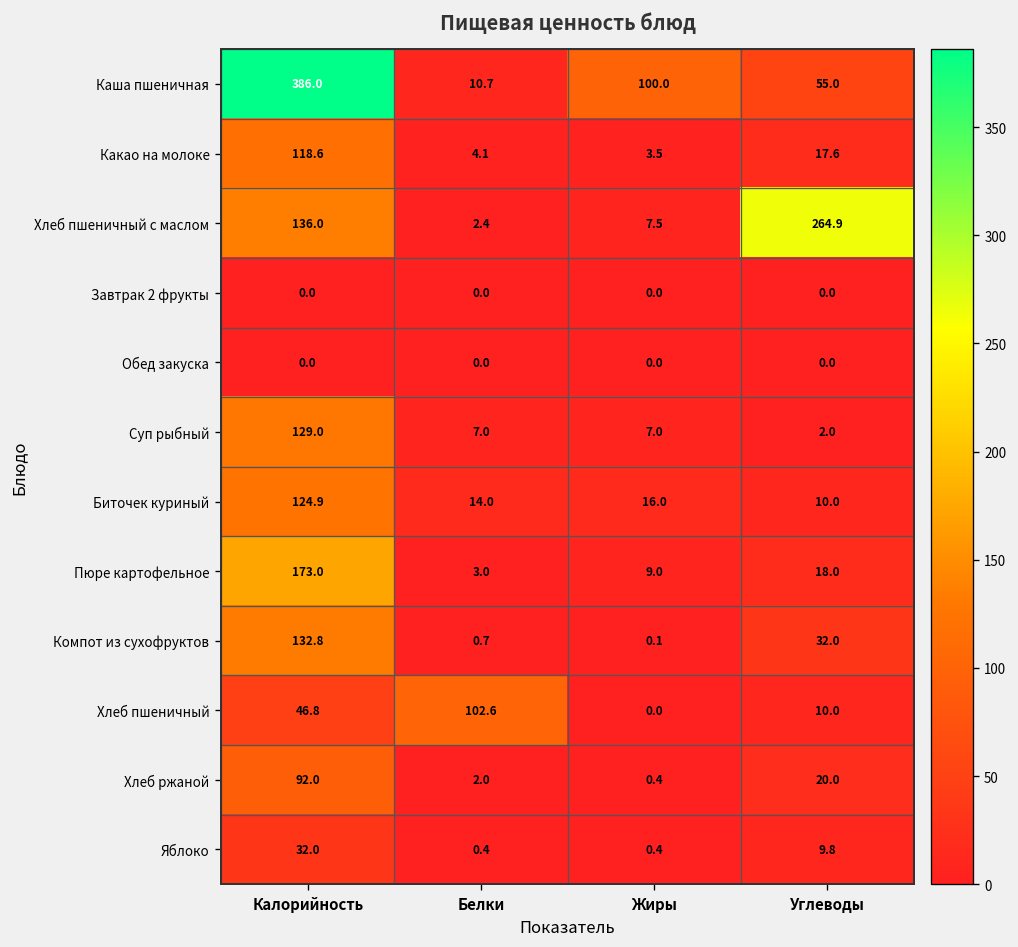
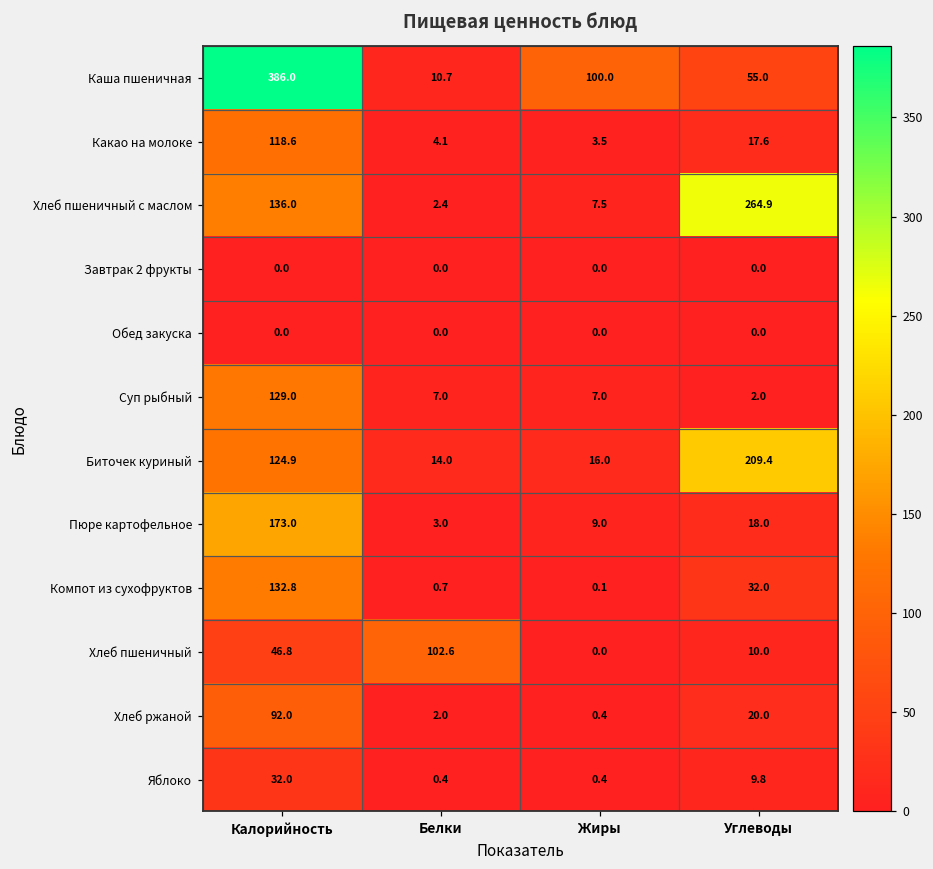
  {
    "Каша пшеничная": {
      "Калорийность": 386.0,
      "Белки": 10.7,
      "Жиры": 100.0,
      "Углеводы": 55.0
    },
    "Какао на молоке": {
      "Калорийность": 118.6,
      "Белки": 4.1,
      "Жиры": 3.5,
      "Углеводы": 17.6
    },
    "Хлеб пшеничный с маслом": {
      "Калорийность": 136.0,
      "Белки": 2.4,
      "Жиры": 7.5,
      "Углеводы": 264.9
    },
    "Завтрак 2 фрукты": {
      "Калорийность": 0.0,
      "Белки": 0.0,
      "Жиры": 0.0,
      "Углеводы": 0.0
    },
    "Обед закуска": {
      "Калорийность": 0.0,
      "Белки": 0.0,
      "Жиры": 0.0,
      "Углеводы": 0.0
    },
    "Суп рыбный": {
      "Калорийность": 129.0,
      "Белки": 7.0,
      "Жиры": 7.0,
      "Углеводы": 2.0
    },
    "Биточек куриный": {
      "Калорийность": 124.9,
      "Белки": 14.0,
      "Жиры": 16.0,
-     "Углеводы": 10.0
+     "Углеводы": 209.4
    },
    "Пюре картофельное": {
      "Калорийность": 173.0,
      "Белки": 3.0,
      "Жиры": 9.0,
      "Углеводы": 18.0
    },
    "Компот из сухофруктов": {
      "Калорийность": 132.8,
      "Белки": 0.7,
      "Жиры": 0.1,
      "Углеводы": 32.0
    },
    "Хлеб пшеничный": {
      "Калорийность": 46.8,
      "Белки": 102.6,
      "Жиры": 0.0,
      "Углеводы": 10.0
    },
    "Хлеб ржаной": {
      "Калорийность": 92.0,
      "Белки": 2.0,
      "Жиры": 0.4,
      "Углеводы": 20.0
    },
    "Яблоко": {
      "Калорийность": 32.0,
      "Белки": 0.4,
      "Жиры": 0.4,
      "Углеводы": 9.8
    }
  }
